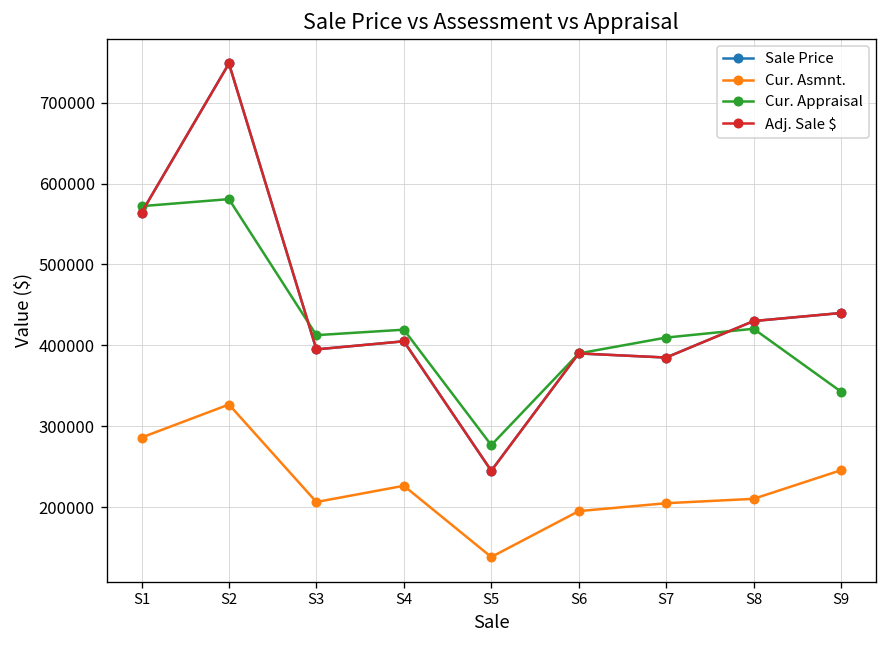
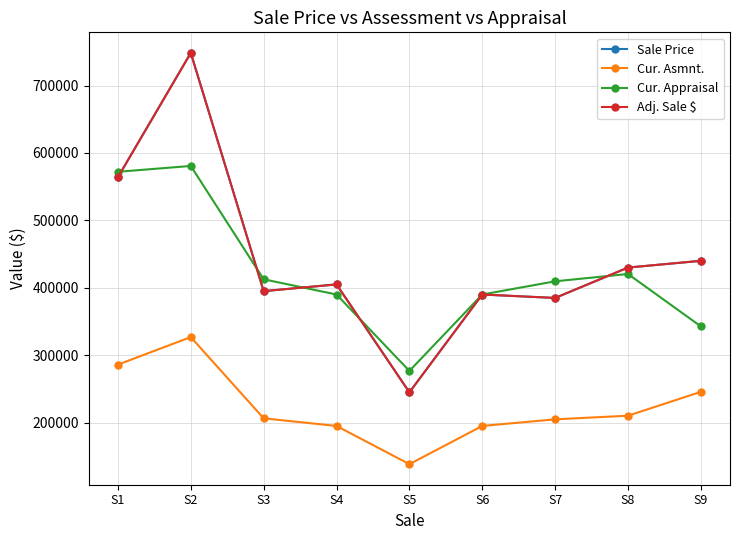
  {
    "Adj. Sale $": {
      "S1": 560000,
      "S2": 750000,
      "S3": 400000,
      "S4": 410000,
      "S5": 240000,
      "S7": 380000,
      "S8": 430000,
      "S9": 440000
    },
    "Cur. Asmnt.": {
      "S1": 290000,
      "S2": 330000,
      "S3": 210000,
-     "S4": 230000,
+     "S4": 200000,
      "S5": 140000,
      "S6": 200000,
      "S7": 200000,
      "S8": 210000,
      "S9": 250000
    },
    "Cur. Appraisal": {
      "S1": 570000,
      "S2": 580000,
      "S3": 410000,
-     "S4": 420000,
+     "S4": 390000,
      "S5": 280000,
      "S7": 410000,
      "S8": 420000,
      "S9": 340000
    }
  }
